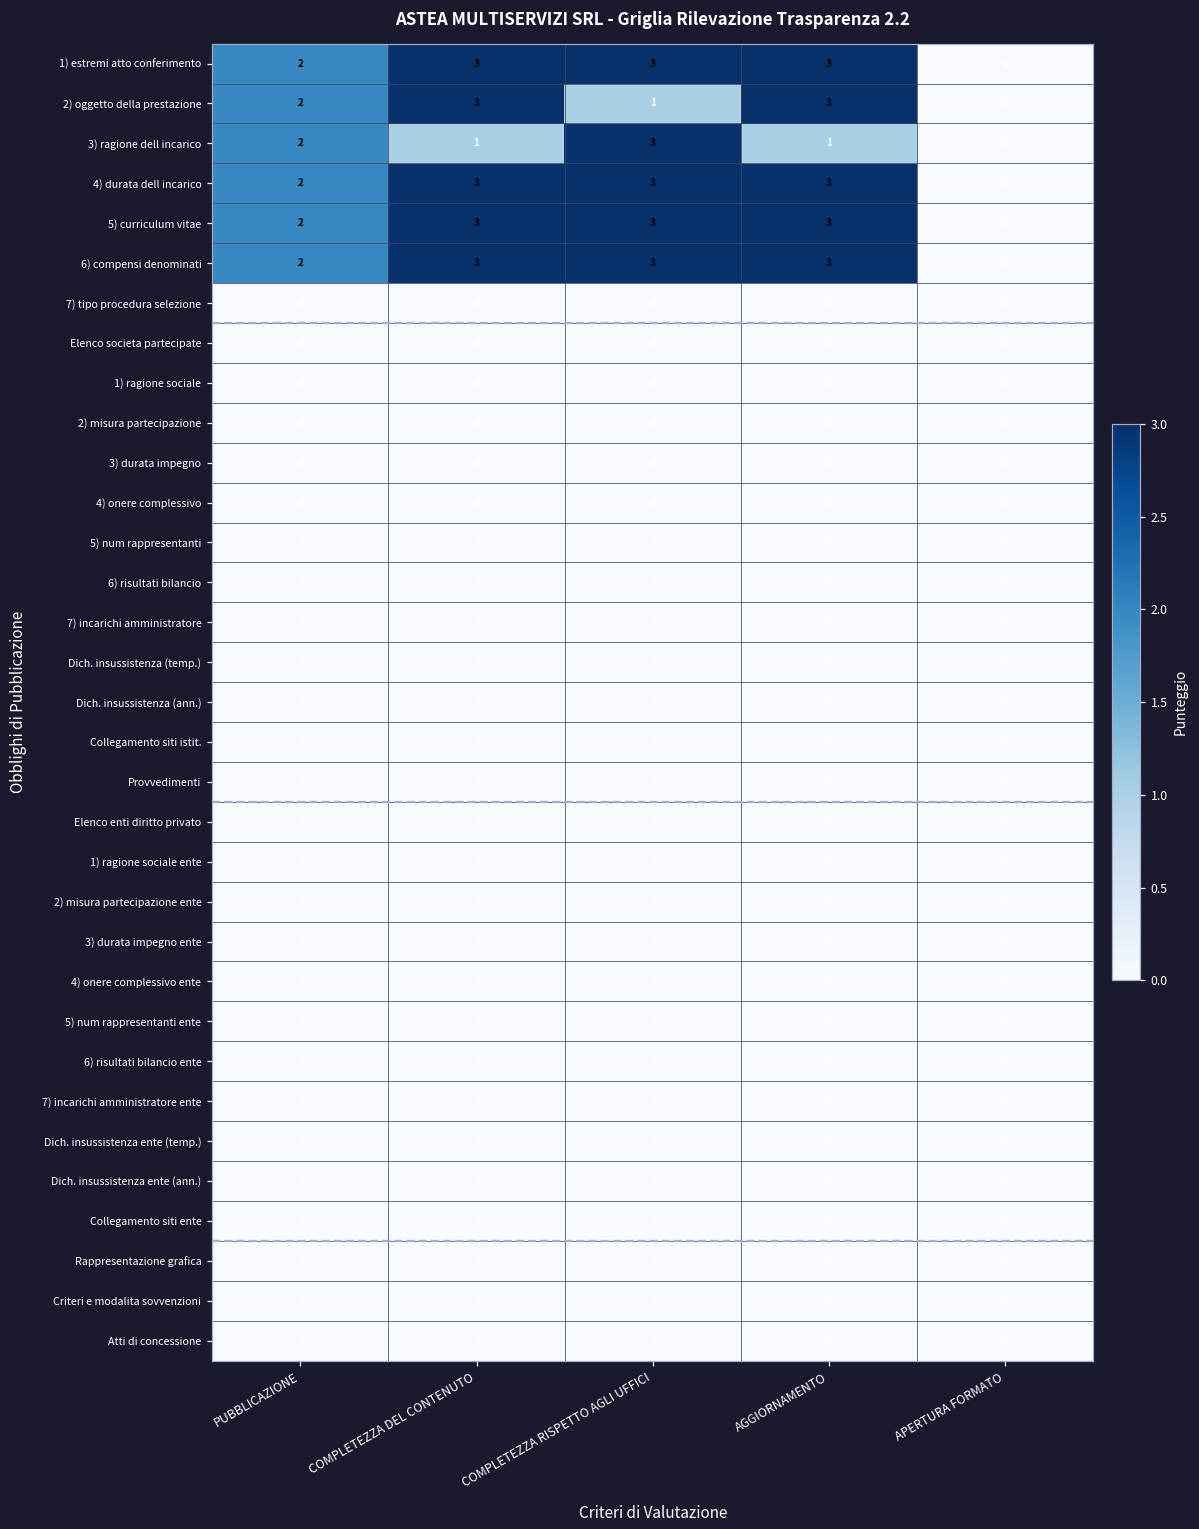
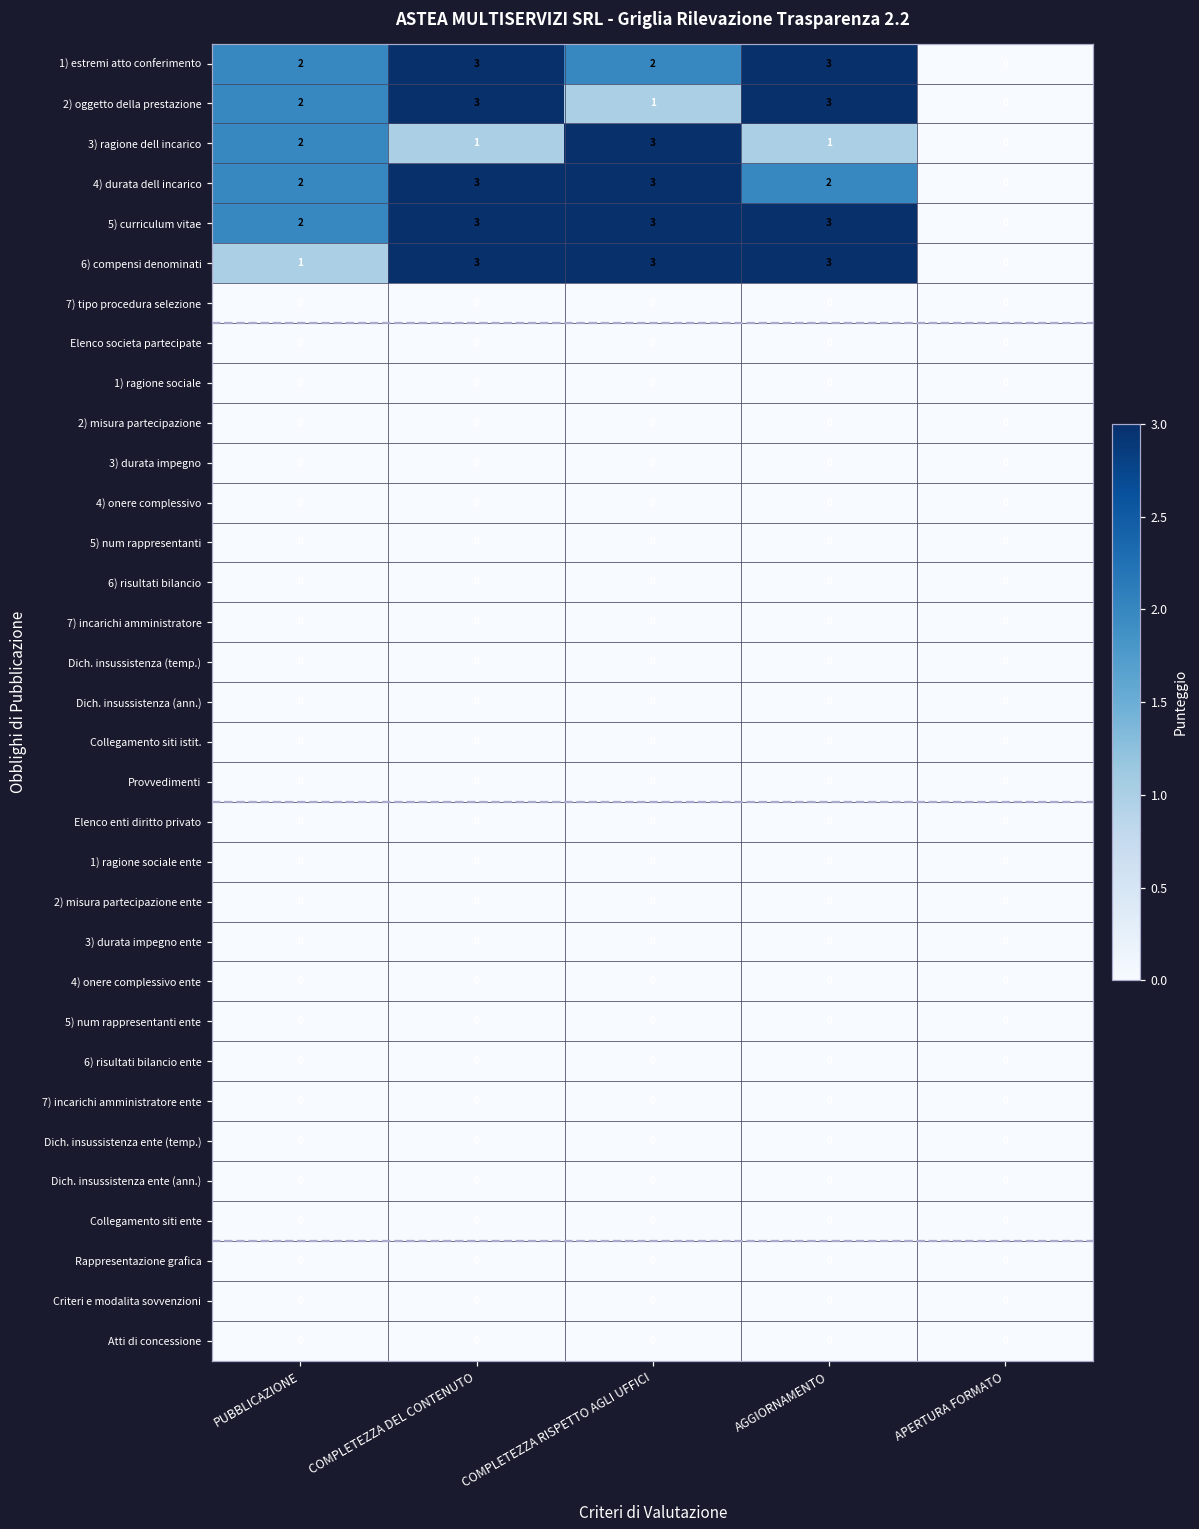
  {
    "1) estremi atto conferimento": {
      "PUBBLICAZIONE": 2,
      "COMPLETEZZA DEL CONTENUTO": 3,
-     "COMPLETEZZA RISPETTO AGLI UFFICI": 3,
+     "COMPLETEZZA RISPETTO AGLI UFFICI": 2,
      "AGGIORNAMENTO": 3
    },
    "2) oggetto della prestazione": {
      "PUBBLICAZIONE": 2,
      "COMPLETEZZA DEL CONTENUTO": 3,
      "COMPLETEZZA RISPETTO AGLI UFFICI": 1,
      "AGGIORNAMENTO": 3
    },
    "3) ragione dell incarico": {
      "PUBBLICAZIONE": 2,
      "COMPLETEZZA DEL CONTENUTO": 1,
      "COMPLETEZZA RISPETTO AGLI UFFICI": 3,
      "AGGIORNAMENTO": 1
    },
    "4) durata dell incarico": {
      "PUBBLICAZIONE": 2,
      "COMPLETEZZA DEL CONTENUTO": 3,
      "COMPLETEZZA RISPETTO AGLI UFFICI": 3,
-     "AGGIORNAMENTO": 3
+     "AGGIORNAMENTO": 2
    },
    "5) curriculum vitae": {
      "PUBBLICAZIONE": 2,
      "COMPLETEZZA DEL CONTENUTO": 3,
      "COMPLETEZZA RISPETTO AGLI UFFICI": 3,
      "AGGIORNAMENTO": 3
    },
    "6) compensi denominati": {
-     "PUBBLICAZIONE": 2,
+     "PUBBLICAZIONE": 1,
      "COMPLETEZZA DEL CONTENUTO": 3,
      "COMPLETEZZA RISPETTO AGLI UFFICI": 3,
      "AGGIORNAMENTO": 3
    }
  }
